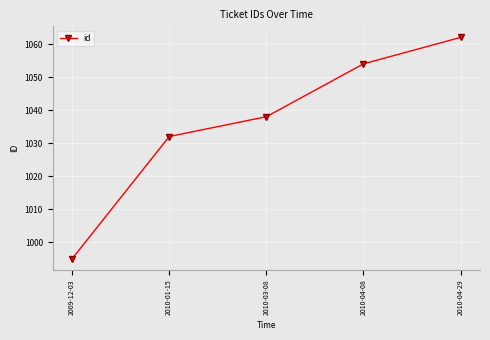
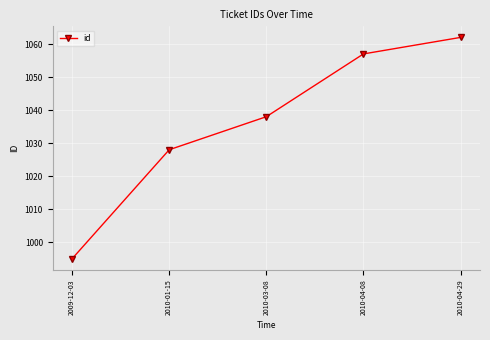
  {
    "2009-12-03": 995,
-   "2010-01-15": 1032,
+   "2010-01-15": 1028,
    "2010-03-08": 1038,
-   "2010-04-08": 1054,
+   "2010-04-08": 1057,
    "2010-04-29": 1062
  }
